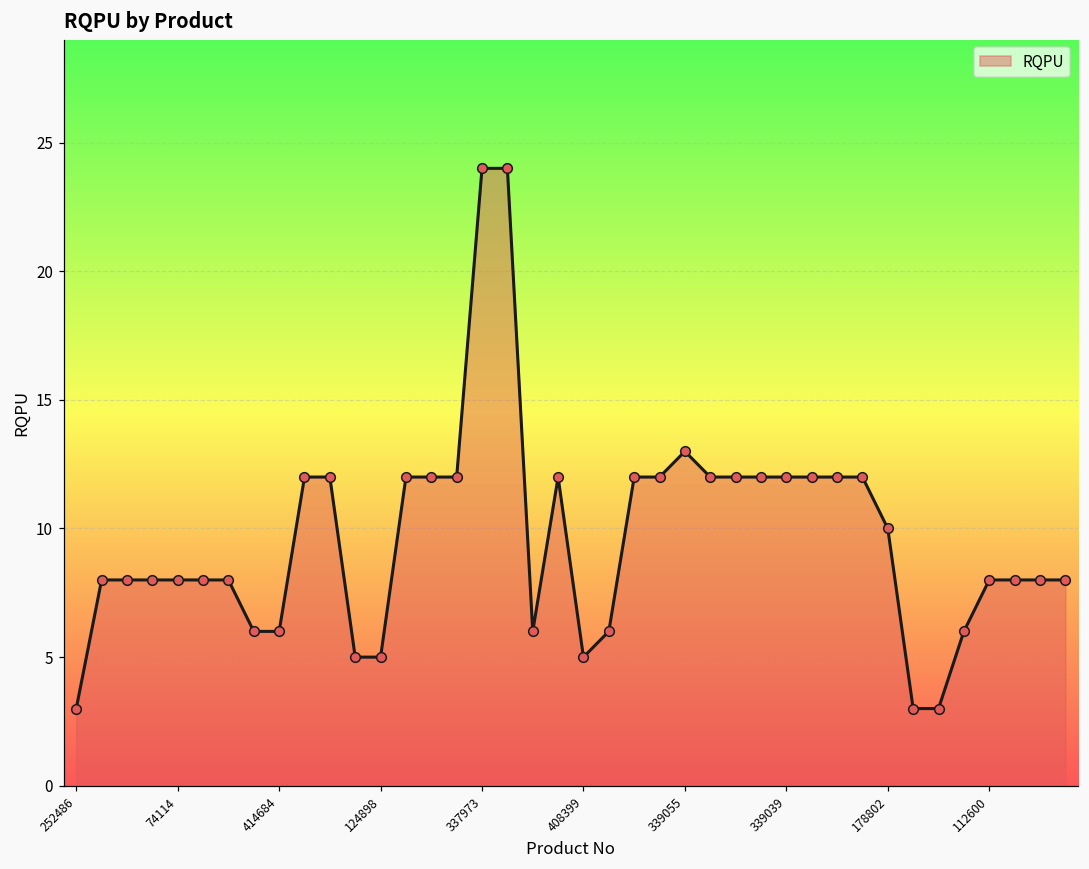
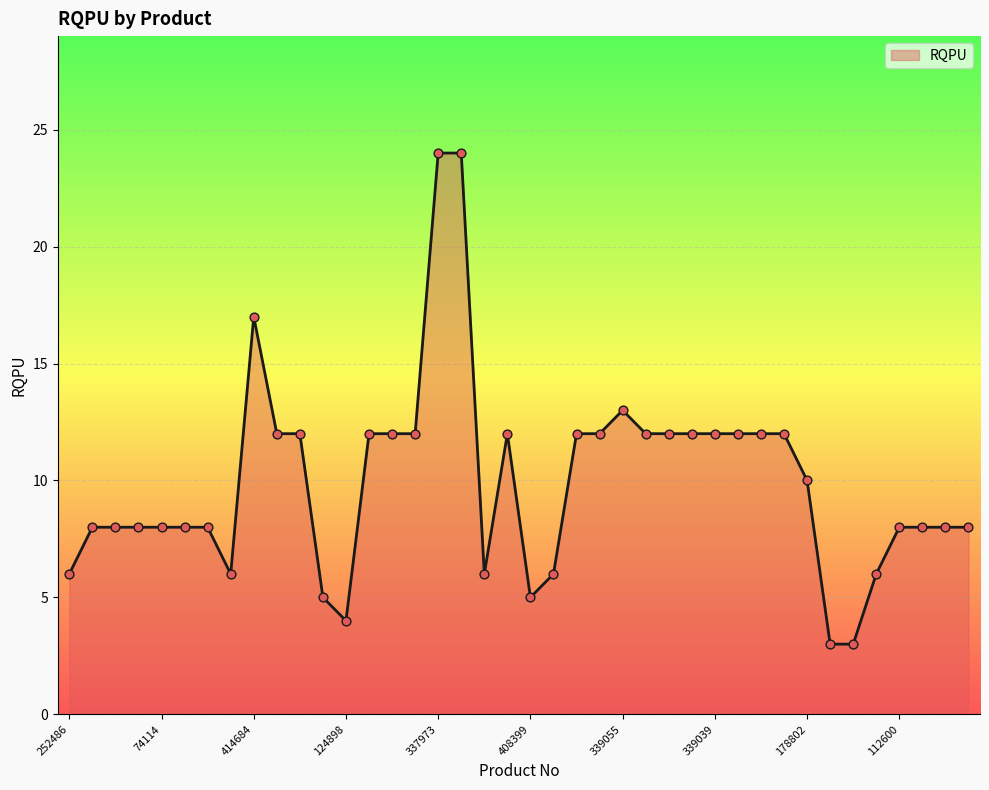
  {
-   "252486": 3,
+   "252486": 6,
    "74114": 8,
-   "414684": 6,
-   "124898": 5,
+   "414684": 17,
+   "124898": 4,
    "337973": 24,
    "408399": 5,
    "339055": 13,
    "339039": 12,
    "178802": 10,
    "112600": 8
  }
